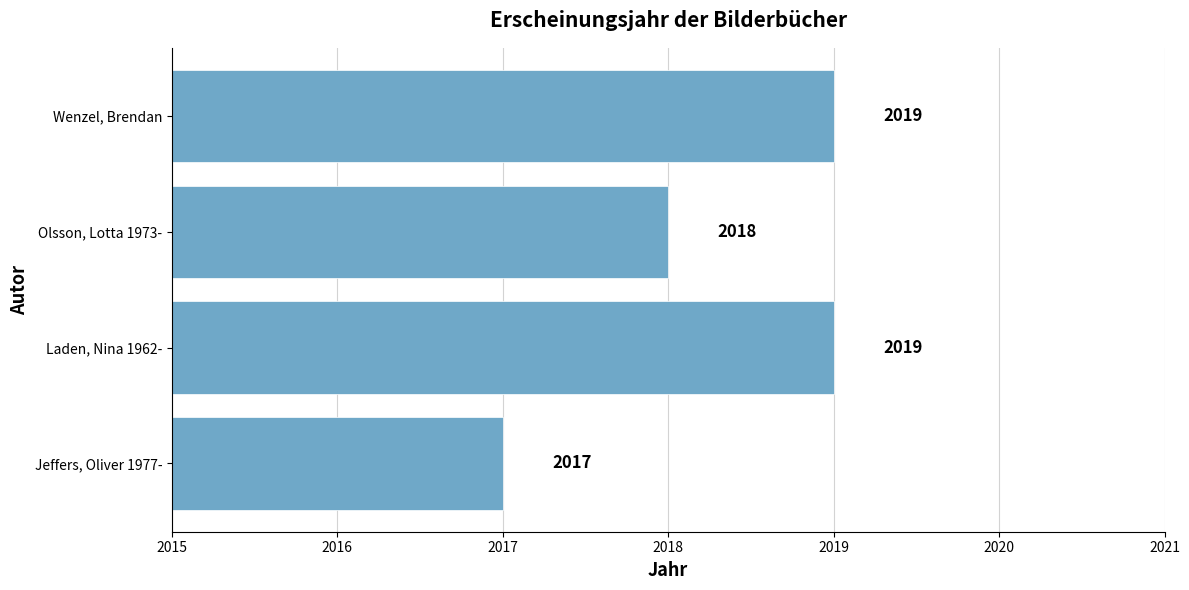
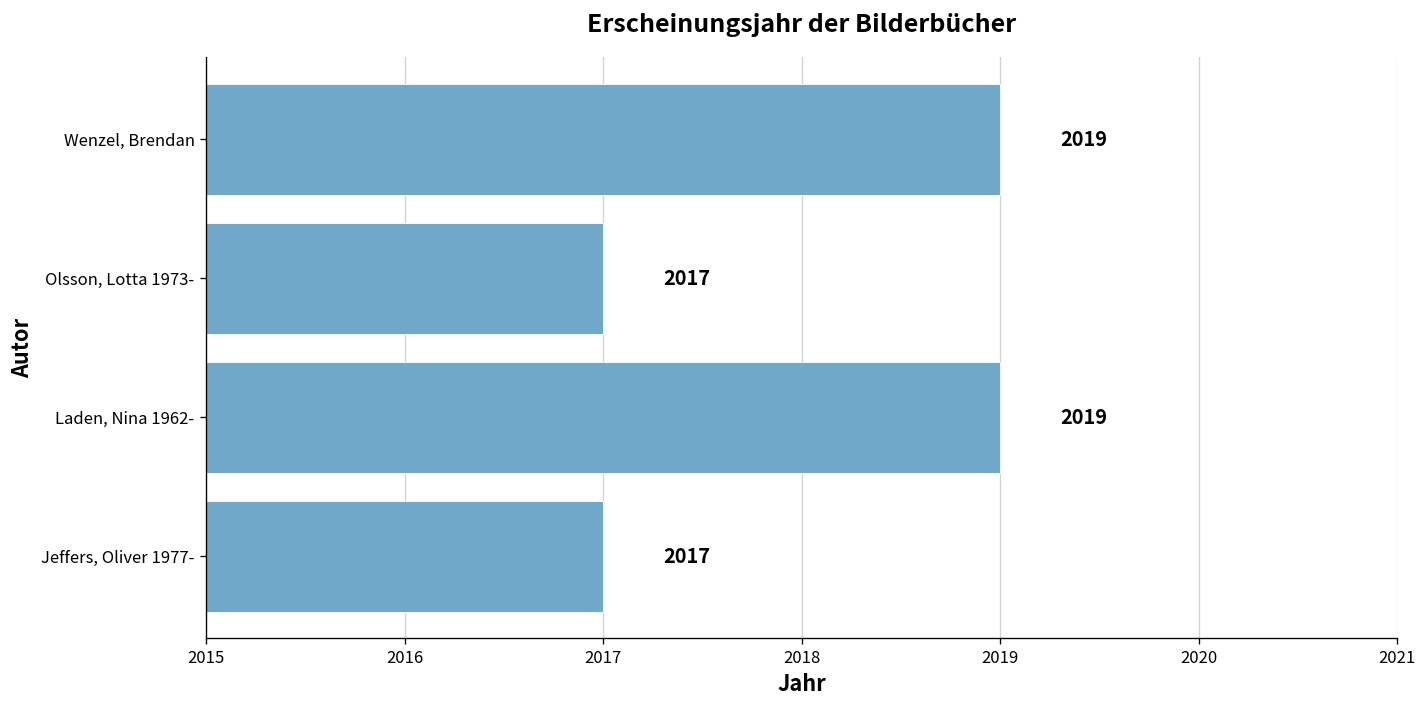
  {
-   "Olsson, Lotta 1973-": 2018
+   "Olsson, Lotta 1973-": 2017
  }
